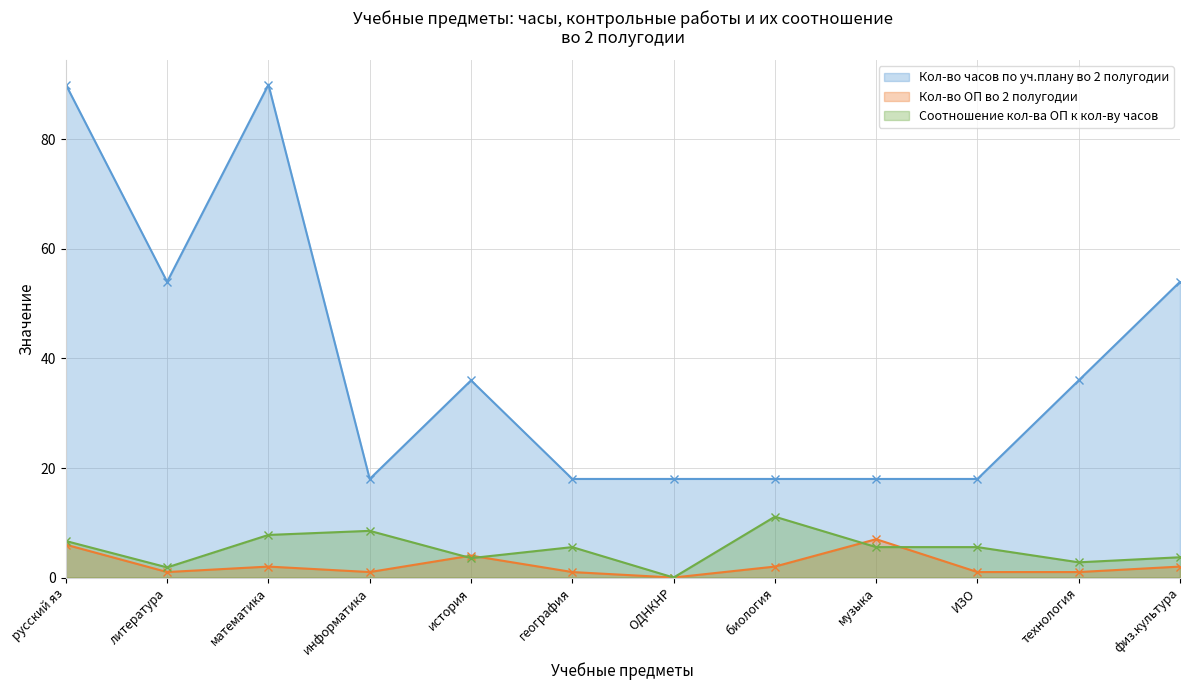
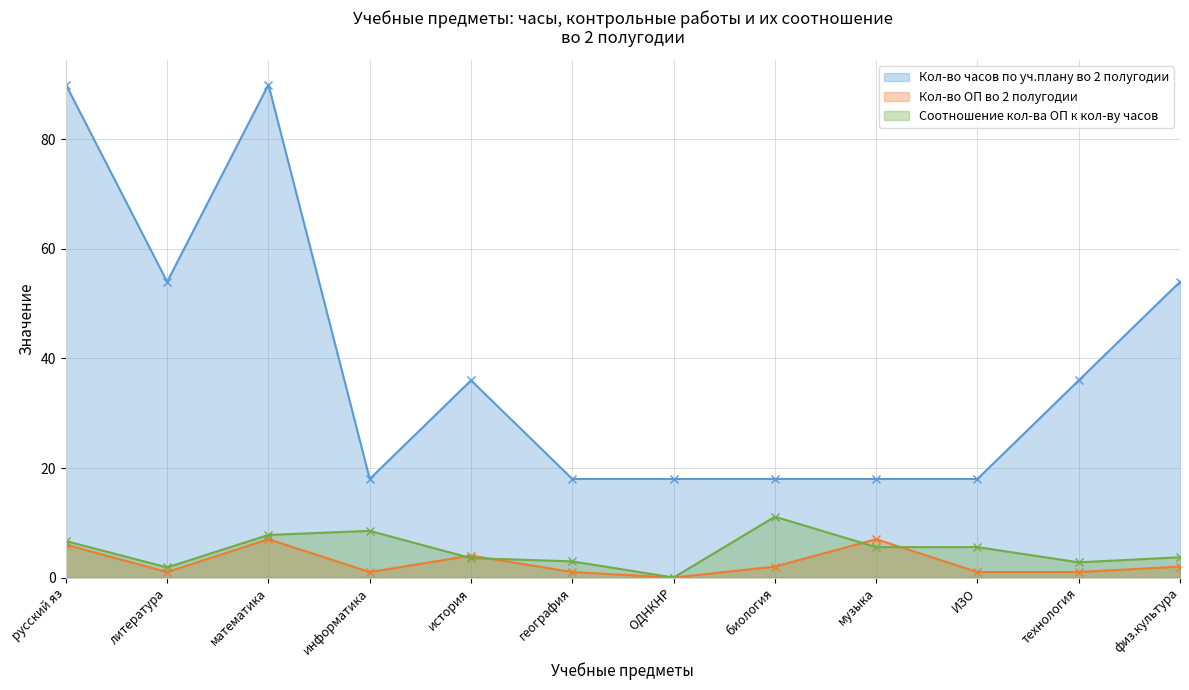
  {
    "Кол-во часов по уч.плану во 2 полугодии": {
      "русский яз": 90,
      "литература": 54,
      "математика": 90,
      "информатика": 18,
      "история": 36,
      "география": 18,
      "ОДНКНР": 18,
      "биология": 18,
      "музыка": 18,
      "ИЗО": 18,
      "технология": 36,
      "физ.культура": 54
    },
    "Кол-во ОП во 2 полугодии": {
      "русский яз": 6,
      "литература": 1,
-     "математика": 2,
+     "математика": 7,
      "информатика": 1,
      "география": 1,
      "биология": 2,
      "музыка": 7,
      "ИЗО": 1,
      "технология": 1,
      "физ.культура": 2
    },
    "Соотношение кол-ва ОП к кол-ву часов": {
      "русский яз": 7,
      "литература": 2,
      "математика": 8,
      "информатика": 9,
-     "география": 6,
+     "география": 3,
      "биология": 11,
      "музыка": 6,
      "ИЗО": 6,
      "технология": 3,
      "физ.культура": 4
    }
  }
